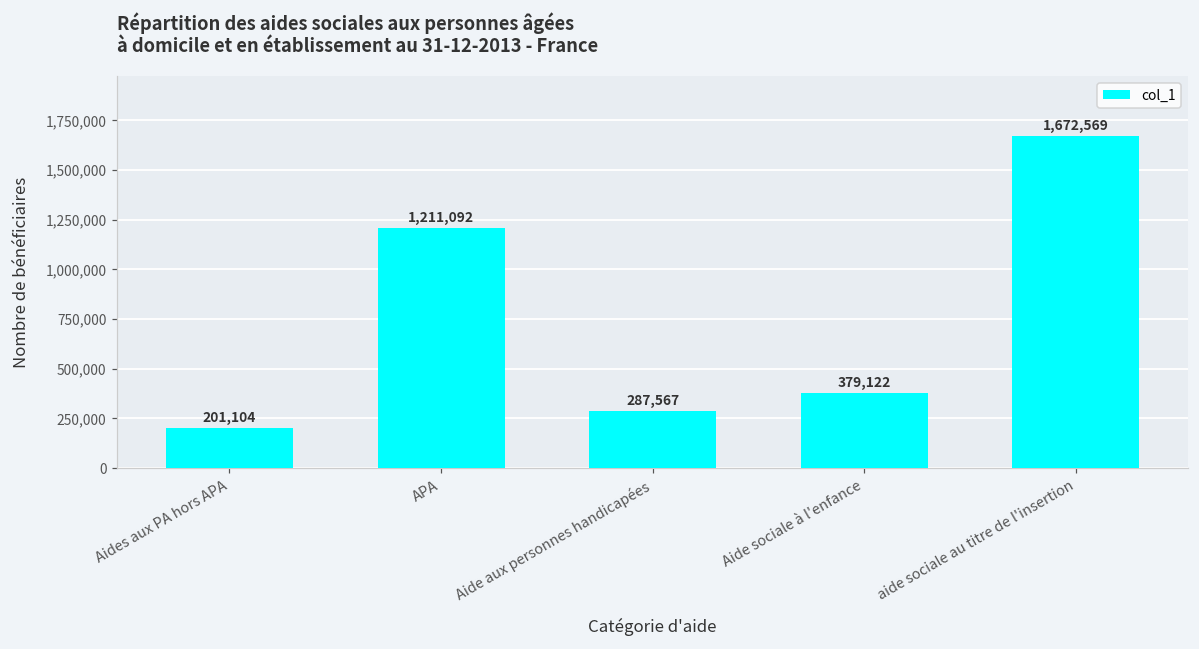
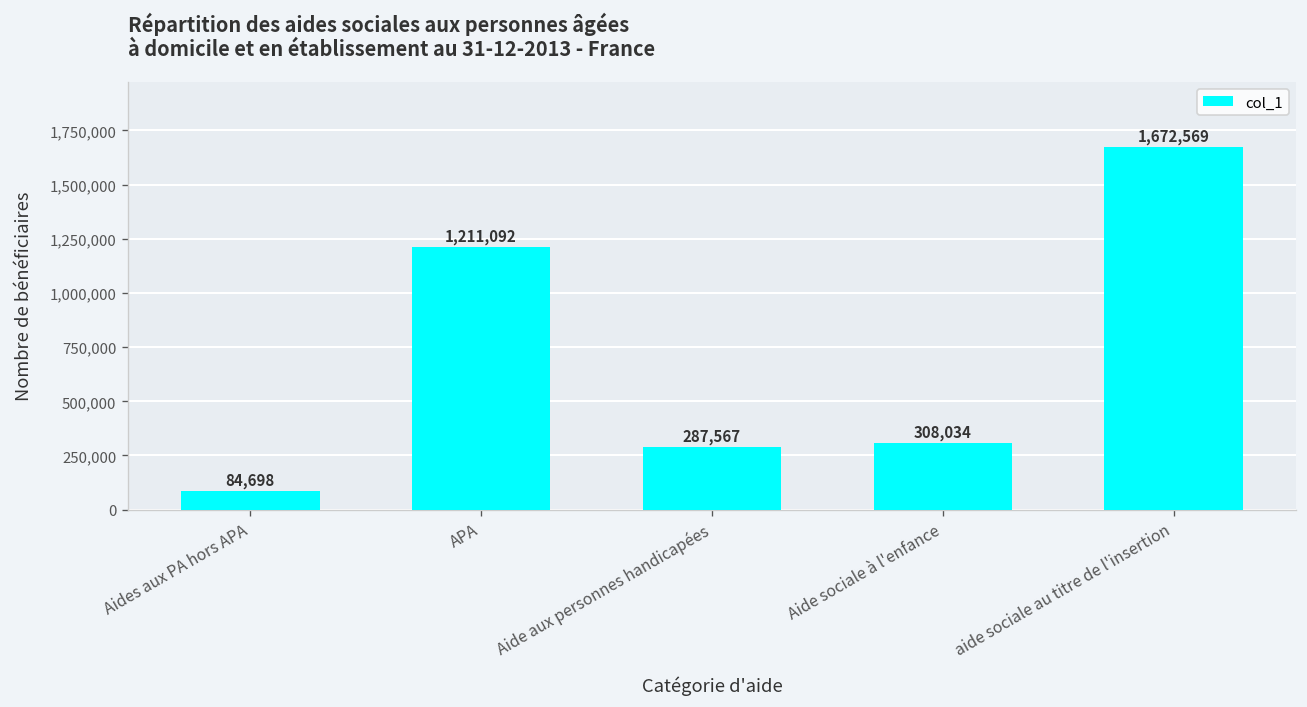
  {
-   "Aides aux PA hors APA": "201,104",
+   "Aides aux PA hors APA": "84,698",
    "APA": "1,211,092",
    "Aide aux personnes handicapées": "287,567",
-   "Aide sociale à l'enfance": "379,122",
+   "Aide sociale à l'enfance": "308,034",
    "aide sociale au titre de l'insertion": "1,672,569"
  }
